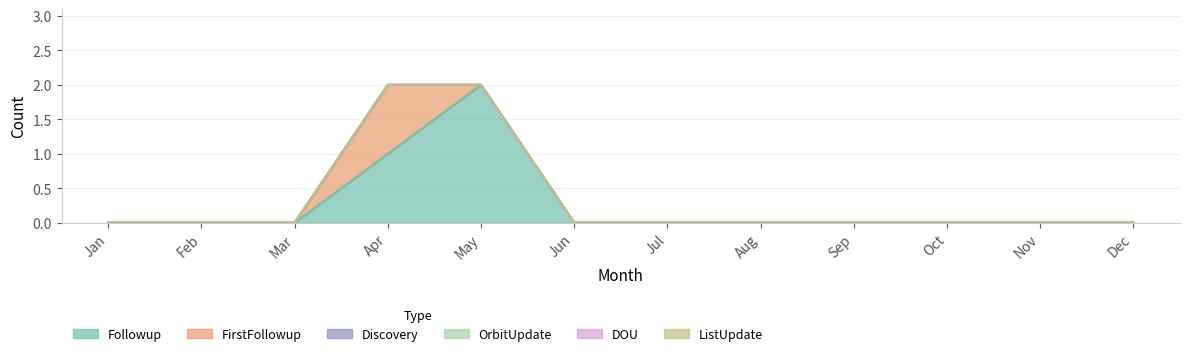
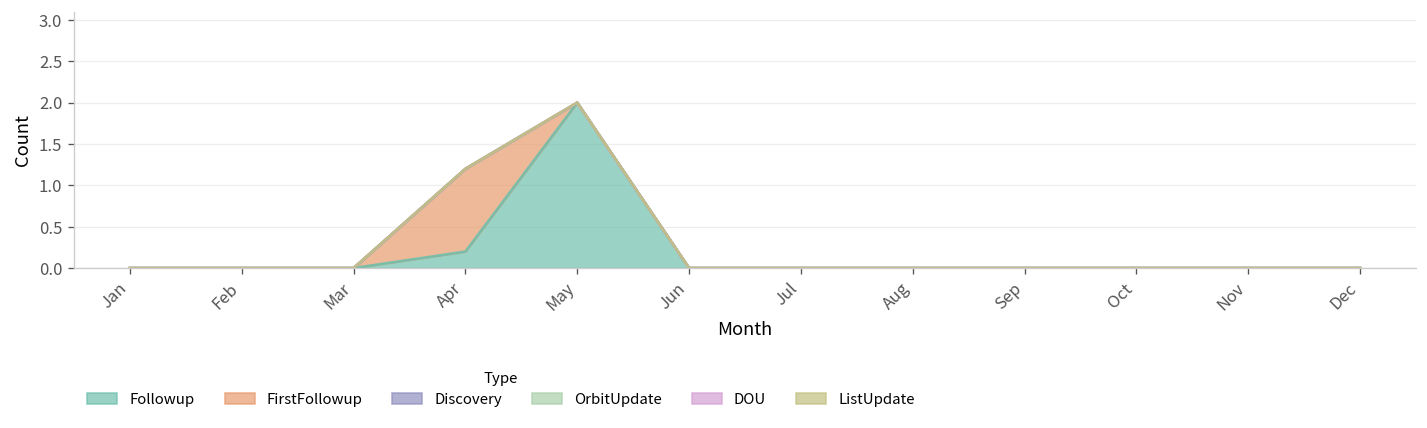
  {
    "Followup": {
-     "Apr": 1.0
+     "Apr": 0.2
    }
  }
